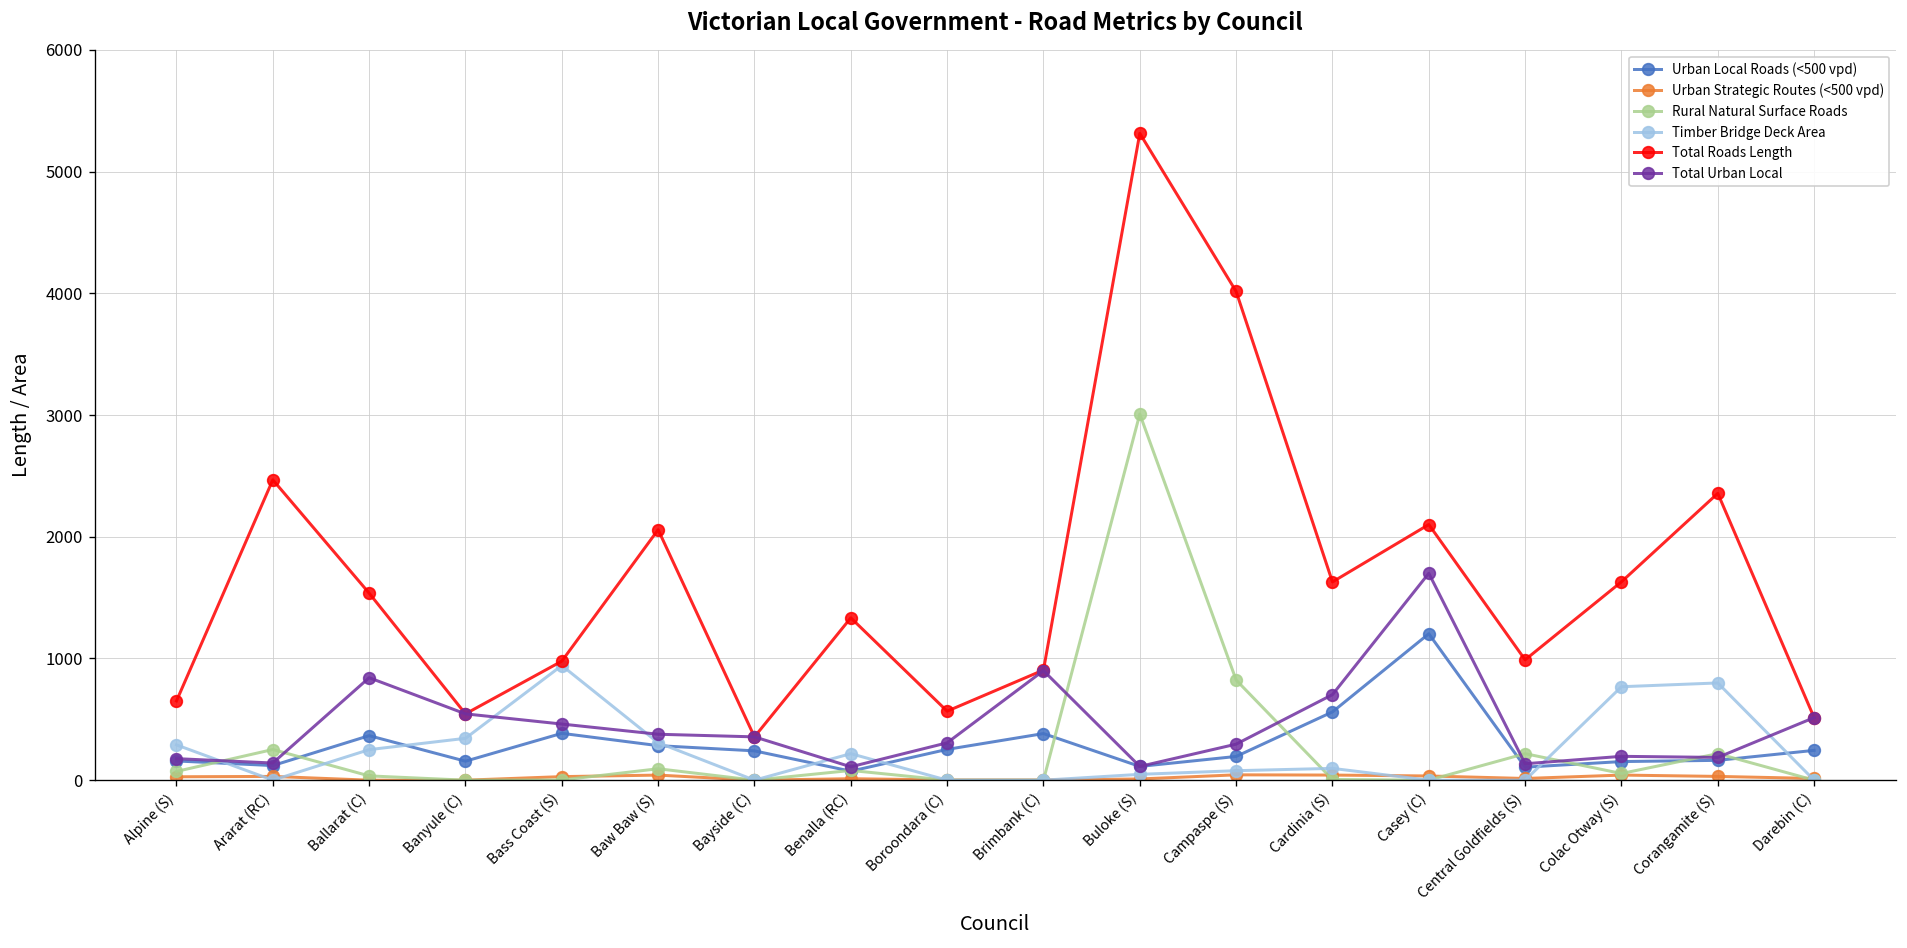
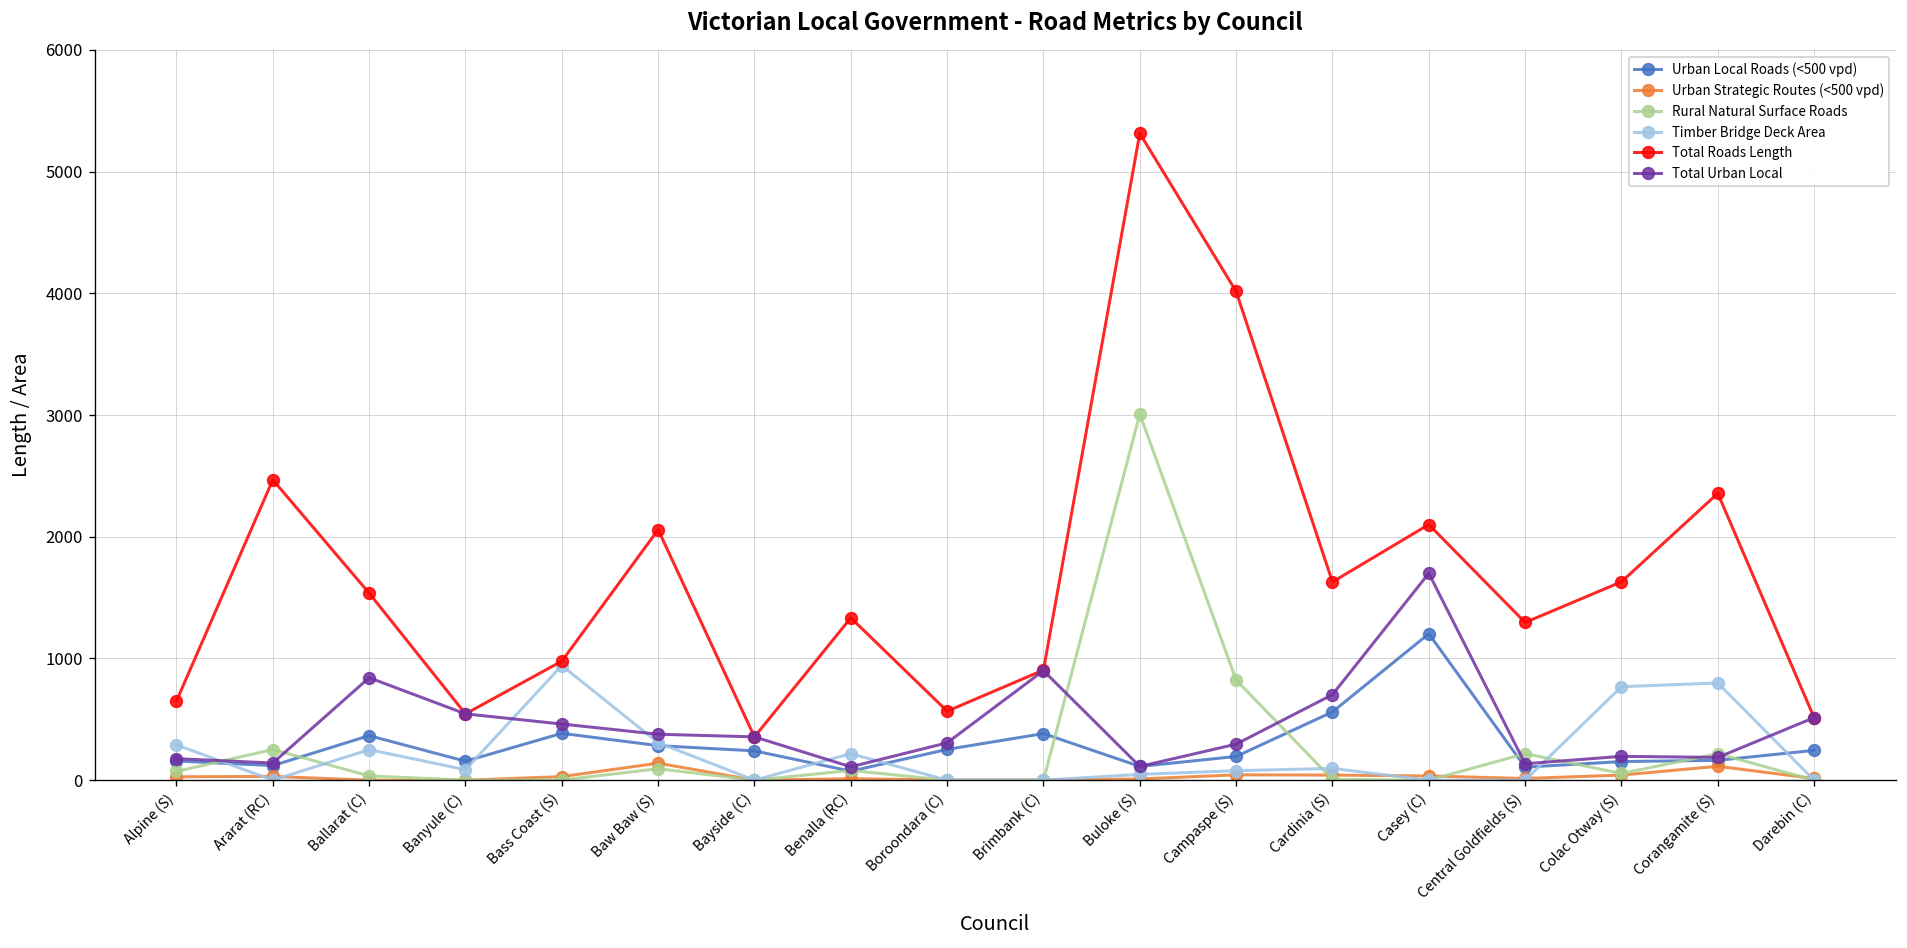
  {
    "Urban Local Roads (<500 vpd)": {
      "Ballarat (C)": 370,
      "Banyule (C)": 160,
      "Bass Coast (S)": 390,
      "Bayside (C)": 240,
      "Boroondara (C)": 250,
      "Brimbank (C)": 380,
      "Campaspe (S)": 200,
      "Cardinia (S)": 560,
      "Casey (C)": 1200,
      "Central Goldfields (S)": 110,
      "Colac Otway (S)": 150,
      "Darebin (C)": 250
    },
    "Urban Strategic Routes (<500 vpd)": {
      "Alpine (S)": 30,
      "Ararat (RC)": 30,
      "Ballarat (C)": 0,
      "Bass Coast (S)": 30,
-     "Baw Baw (S)": 40,
+     "Baw Baw (S)": 140,
      "Benalla (RC)": 10,
      "Buloke (S)": 10,
      "Campaspe (S)": 40,
      "Cardinia (S)": 40,
      "Casey (C)": 30,
-     "Corangamite (S)": 30
+     "Corangamite (S)": 110
    },
    "Rural Natural Surface Roads": {
      "Alpine (S)": 70,
      "Ararat (RC)": 250,
      "Ballarat (C)": 40,
      "Bass Coast (S)": 0,
      "Baw Baw (S)": 90,
      "Buloke (S)": 3010,
      "Campaspe (S)": 820,
      "Cardinia (S)": 10,
      "Central Goldfields (S)": 220,
      "Corangamite (S)": 220
    },
    "Timber Bridge Deck Area": {
      "Alpine (S)": 290,
      "Ararat (RC)": 0,
      "Ballarat (C)": 250,
-     "Banyule (C)": 340,
+     "Banyule (C)": 90,
      "Bass Coast (S)": 940,
      "Benalla (RC)": 220,
      "Buloke (S)": 50,
      "Campaspe (S)": 80,
      "Cardinia (S)": 100,
      "Colac Otway (S)": 770,
      "Corangamite (S)": 800
    },
    "Total Roads Length": {
      "Alpine (S)": 650,
      "Ararat (RC)": 2470,
      "Ballarat (C)": 1540,
      "Bass Coast (S)": 980,
      "Baw Baw (S)": 2060,
      "Benalla (RC)": 1330,
      "Boroondara (C)": 570,
      "Buloke (S)": 5320,
      "Campaspe (S)": 4020,
      "Cardinia (S)": 1630,
      "Casey (C)": 2100,
-     "Central Goldfields (S)": 990,
+     "Central Goldfields (S)": 1300,
      "Colac Otway (S)": 1630,
      "Corangamite (S)": 2360
    },
    "Total Urban Local": {
      "Ballarat (C)": 840,
      "Bass Coast (S)": 460,
      "Baw Baw (S)": 380,
      "Benalla (RC)": 110,
      "Boroondara (C)": 310,
      "Campaspe (S)": 300,
      "Cardinia (S)": 700,
      "Casey (C)": 1700,
      "Central Goldfields (S)": 140,
      "Colac Otway (S)": 200
    }
  }
